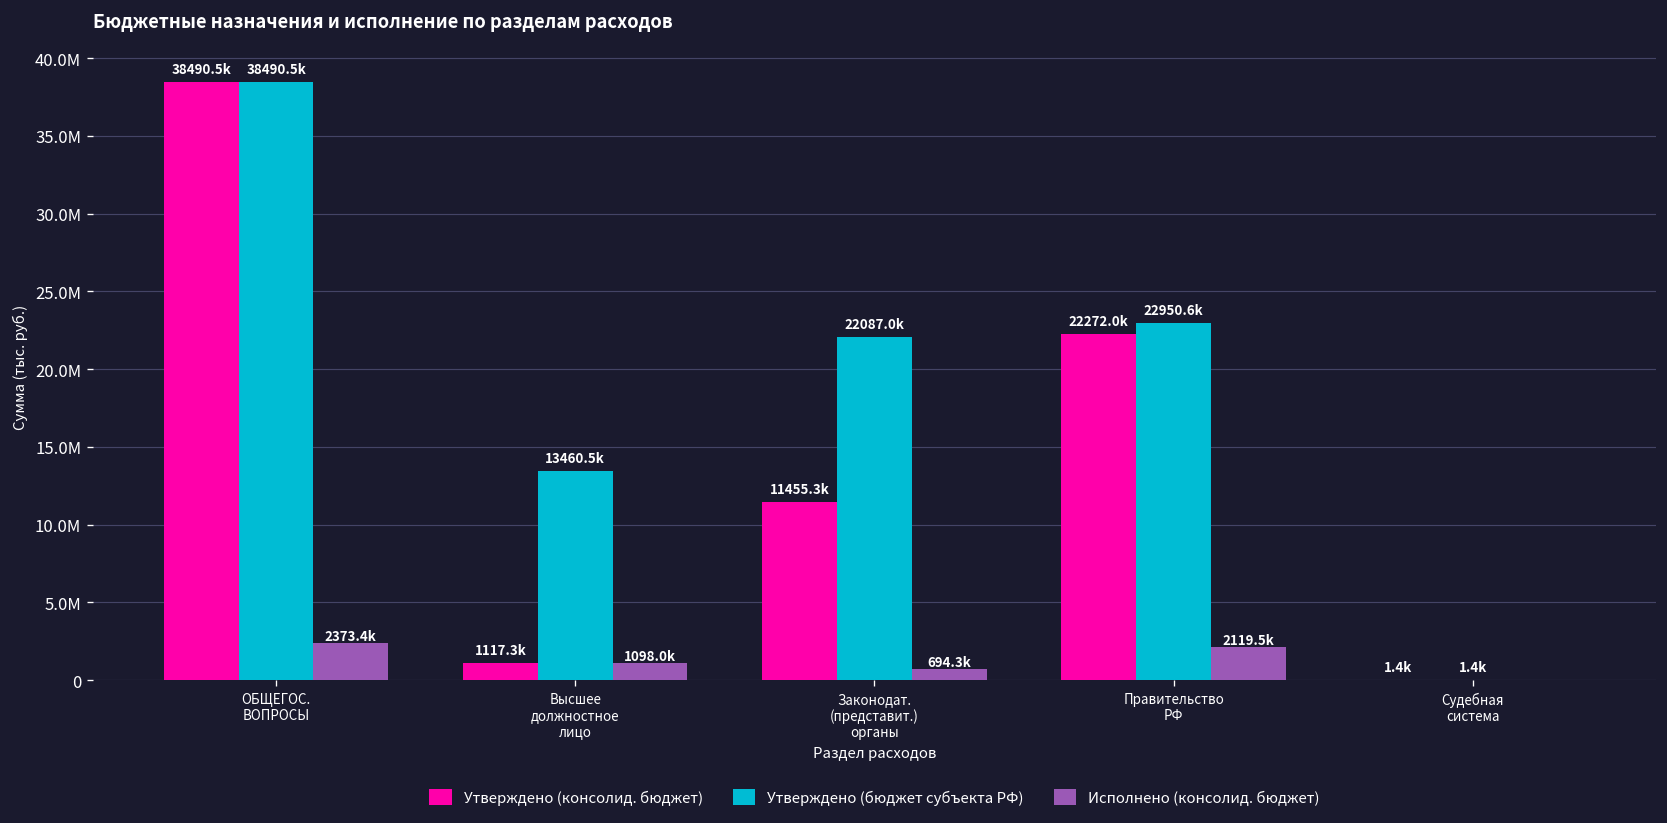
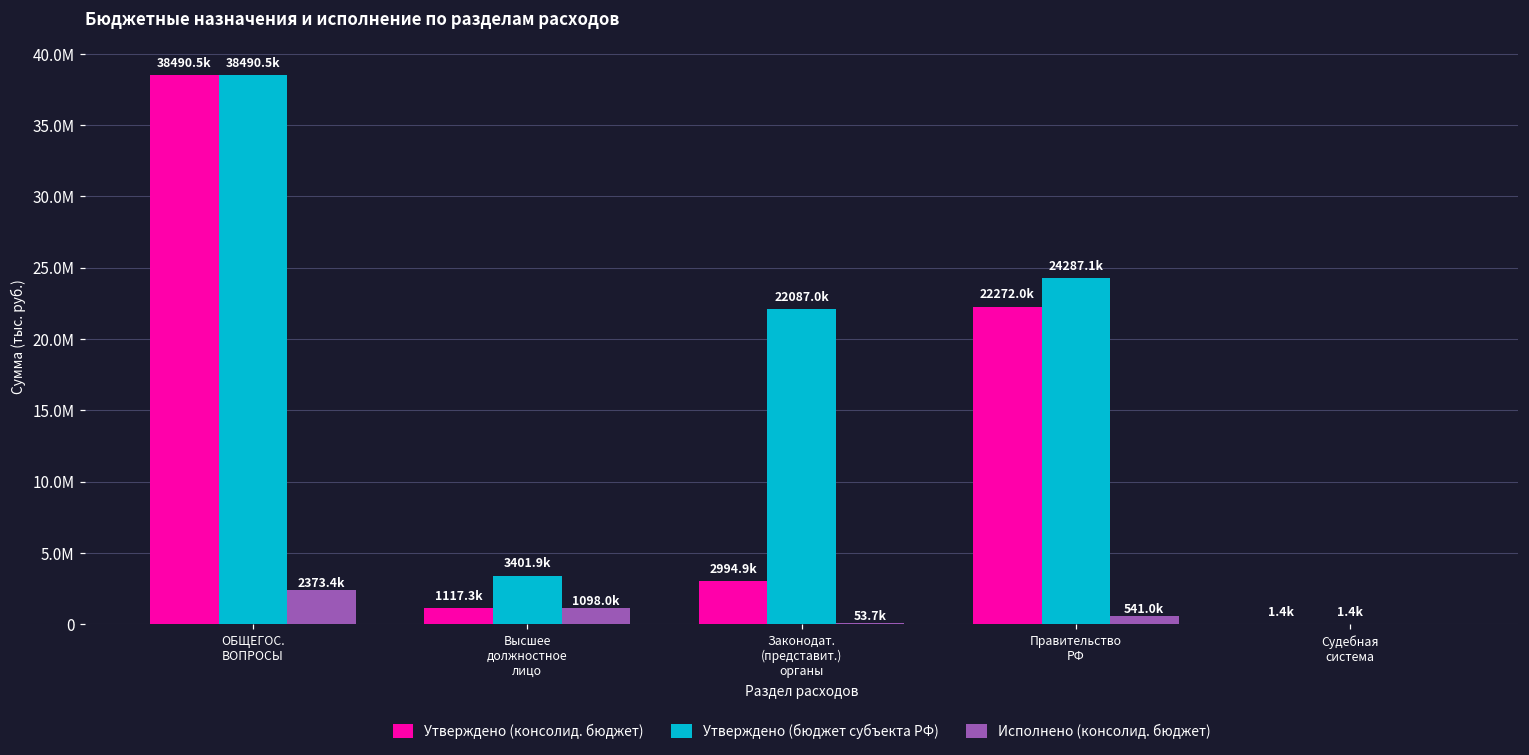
  {
    "Утверждено (консолид. бюджет)": {
      "ОБЩЕГОС. ВОПРОСЫ": "38490.5k",
      "Высшее должностное лицо": "1117.3k",
-     "Законодат. (представит.) органы": "11455.3k",
+     "Законодат. (представит.) органы": "2994.9k",
      "Правительство РФ": "22272.0k",
      "Судебная система": "1.4k"
    },
    "Утверждено (бюджет субъекта РФ)": {
      "ОБЩЕГОС. ВОПРОСЫ": "38490.5k",
-     "Высшее должностное лицо": "13460.5k",
+     "Высшее должностное лицо": "3401.9k",
      "Законодат. (представит.) органы": "22087.0k",
-     "Правительство РФ": "22950.6k",
+     "Правительство РФ": "24287.1k",
      "Судебная система": "1.4k"
    },
    "Исполнено (консолид. бюджет)": {
      "ОБЩЕГОС. ВОПРОСЫ": "2373.4k",
      "Высшее должностное лицо": "1098.0k",
-     "Законодат. (представит.) органы": "694.3k",
-     "Правительство РФ": "2119.5k"
+     "Законодат. (представит.) органы": "53.7k",
+     "Правительство РФ": "541.0k"
    }
  }
